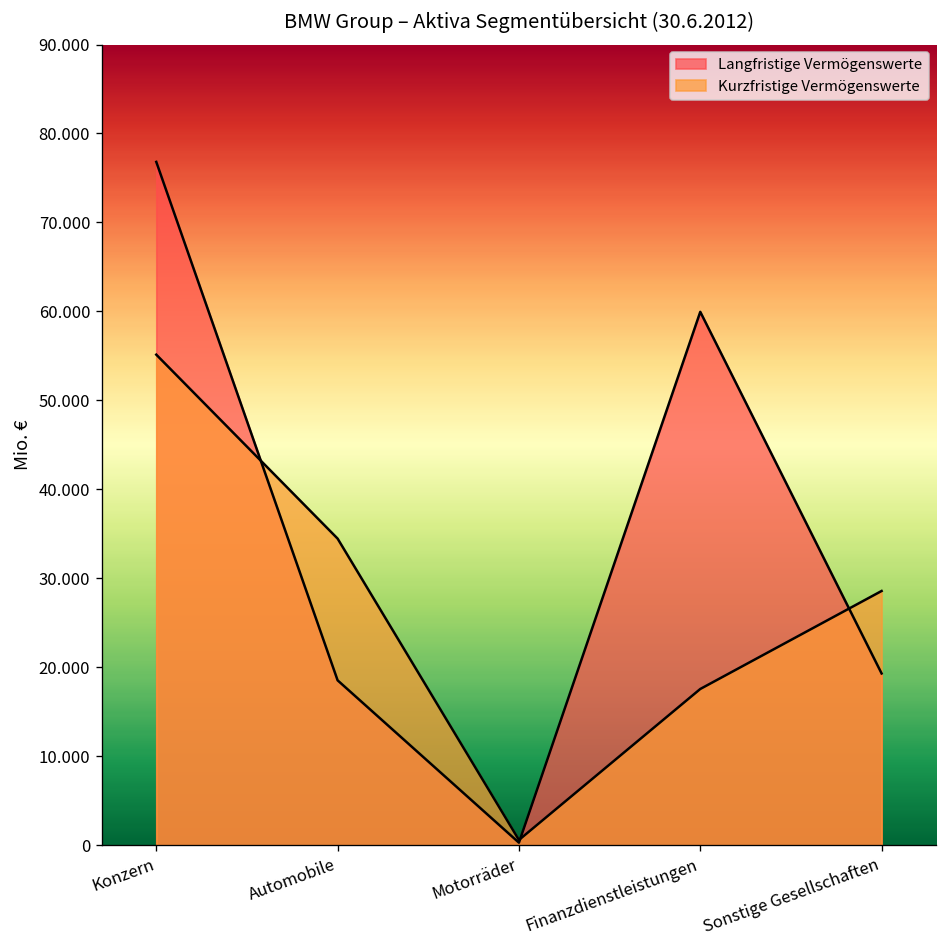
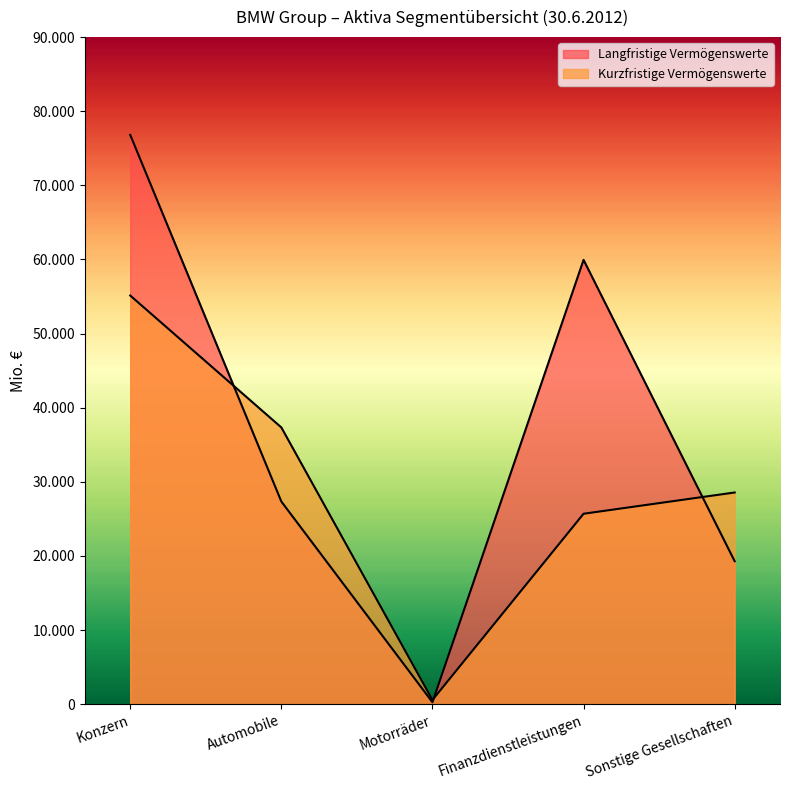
  {
    "Langfristige Vermögenswerte": {
      "Konzern": 77,
-     "Automobile": 19,
+     "Automobile": 27,
      "Finanzdienstleistungen": 60,
      "Sonstige Gesellschaften": 19
    },
    "Kurzfristige Vermögenswerte": {
      "Konzern": 55,
-     "Automobile": 34,
-     "Finanzdienstleistungen": 18,
+     "Automobile": 37,
+     "Finanzdienstleistungen": 26,
      "Sonstige Gesellschaften": 29
    }
  }
